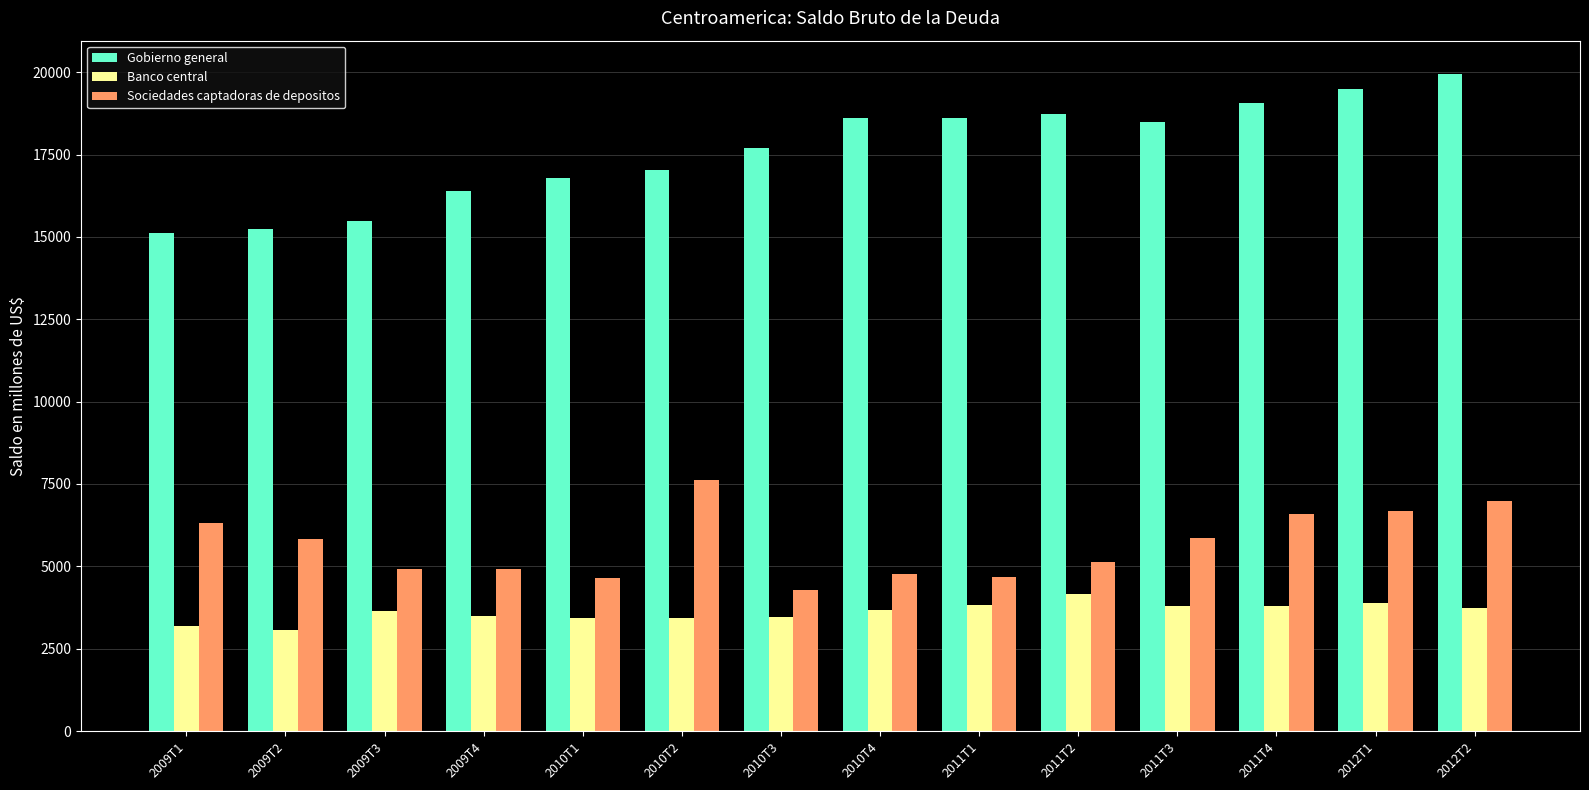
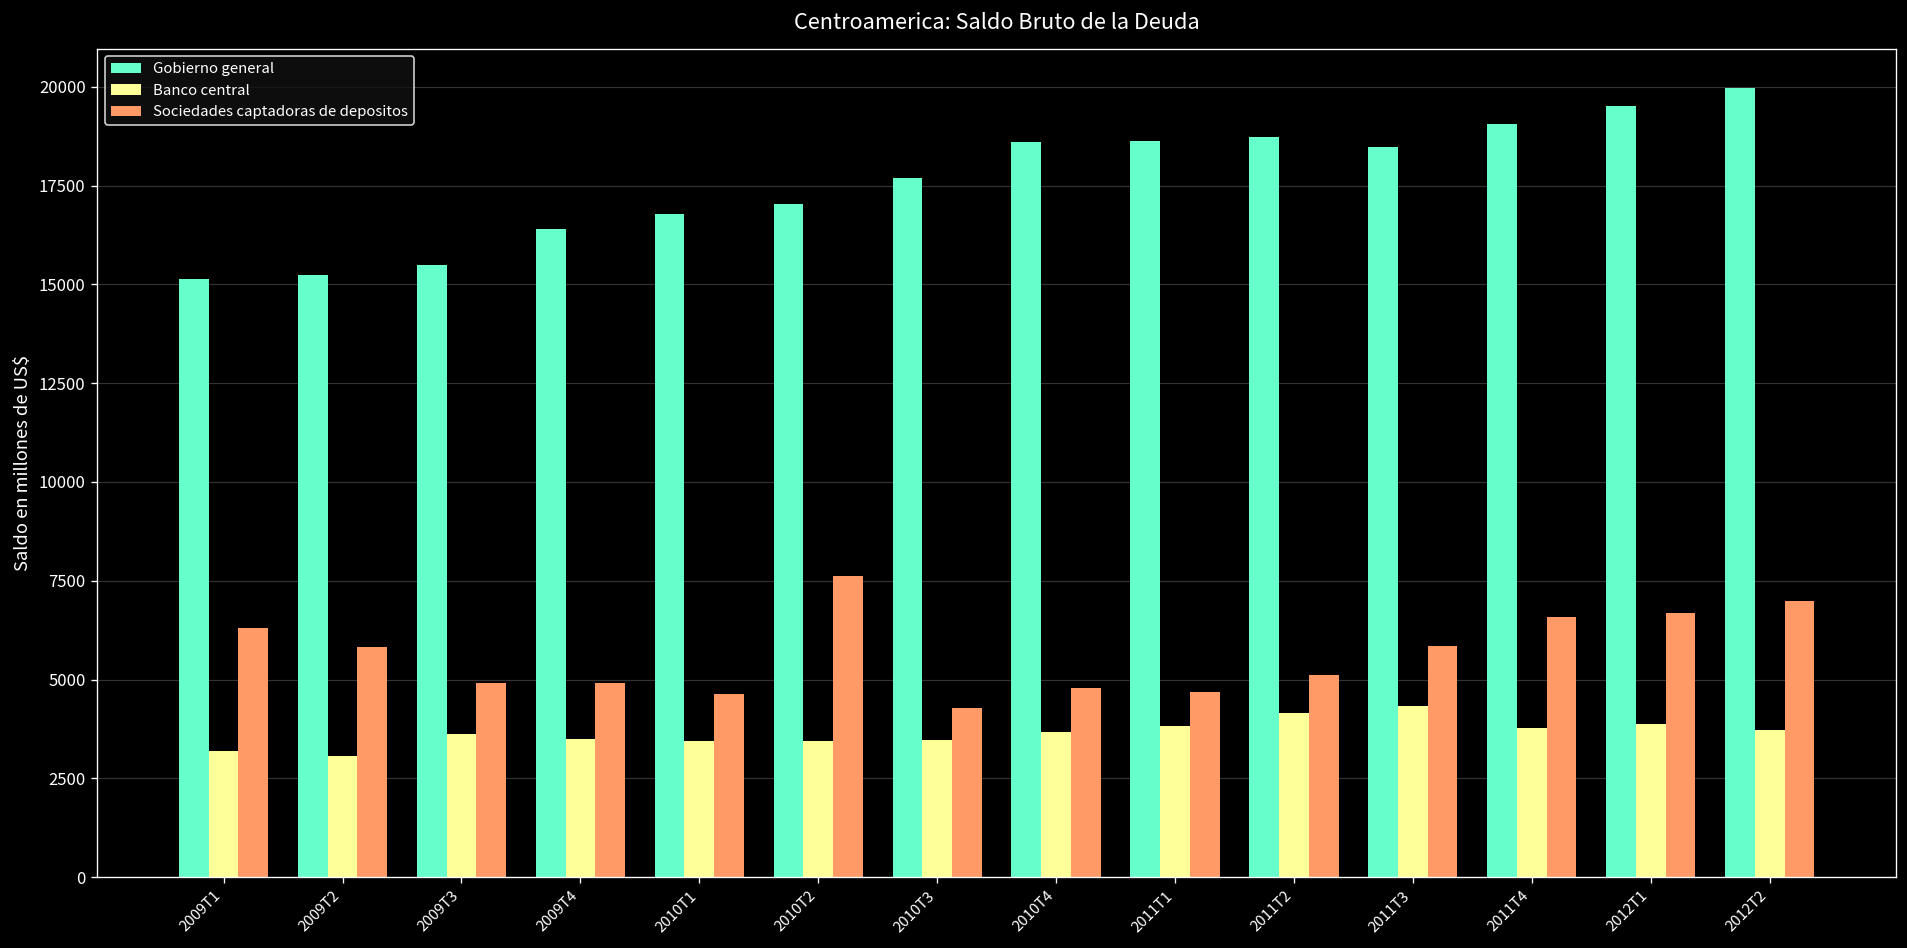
  {
    "Gobierno general": {
      "2009T1": 15100,
      "2009T2": 15200,
      "2009T3": 15500,
      "2009T4": 16400,
      "2010T1": 16800,
      "2010T2": 17000,
      "2010T3": 17700,
      "2010T4": 18600,
      "2011T1": 18600,
      "2011T2": 18700,
      "2011T3": 18500,
      "2011T4": 19100,
      "2012T1": 19500,
      "2012T2": 20000
    },
    "Banco central": {
      "2009T1": 3200,
      "2009T2": 3100,
      "2009T3": 3600,
      "2009T4": 3500,
      "2010T1": 3400,
      "2010T2": 3400,
      "2010T3": 3500,
      "2010T4": 3700,
      "2011T1": 3800,
      "2011T2": 4200,
-     "2011T3": 3800,
+     "2011T3": 4300,
      "2011T4": 3800,
      "2012T1": 3900,
      "2012T2": 3700
    },
    "Sociedades captadoras de depositos": {
      "2009T1": 6300,
      "2009T2": 5800,
      "2009T3": 4900,
      "2009T4": 4900,
      "2010T1": 4600,
      "2010T2": 7600,
      "2010T3": 4300,
      "2010T4": 4800,
      "2011T1": 4700,
      "2011T2": 5100,
      "2011T3": 5900,
      "2011T4": 6600,
      "2012T1": 6700,
      "2012T2": 7000
    }
  }
